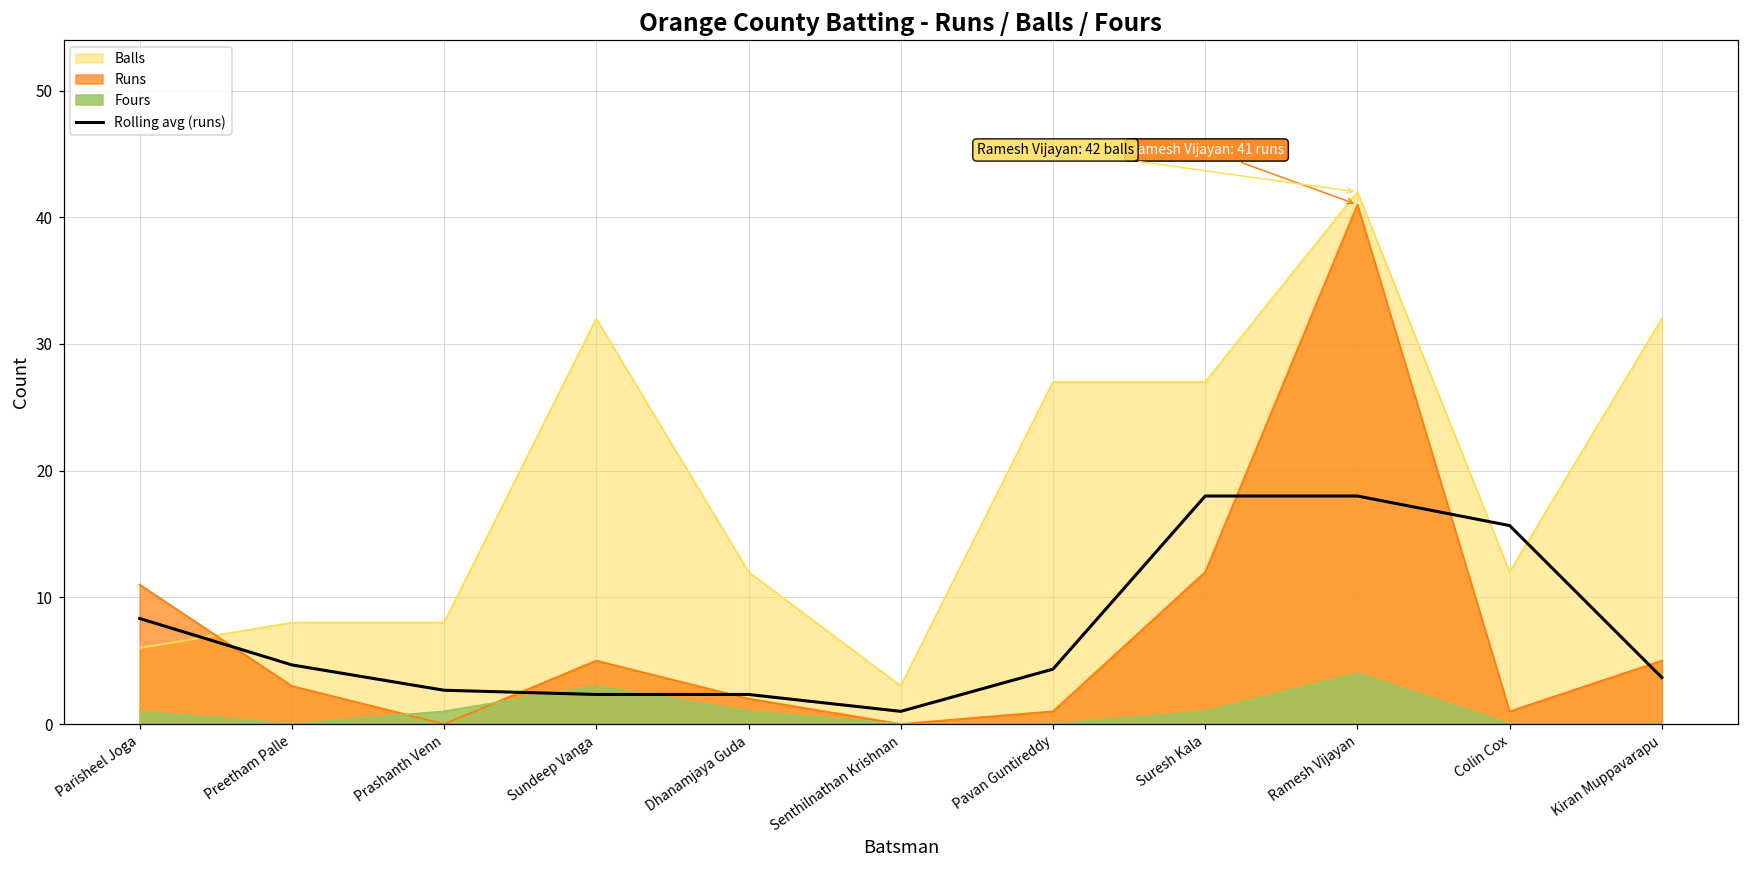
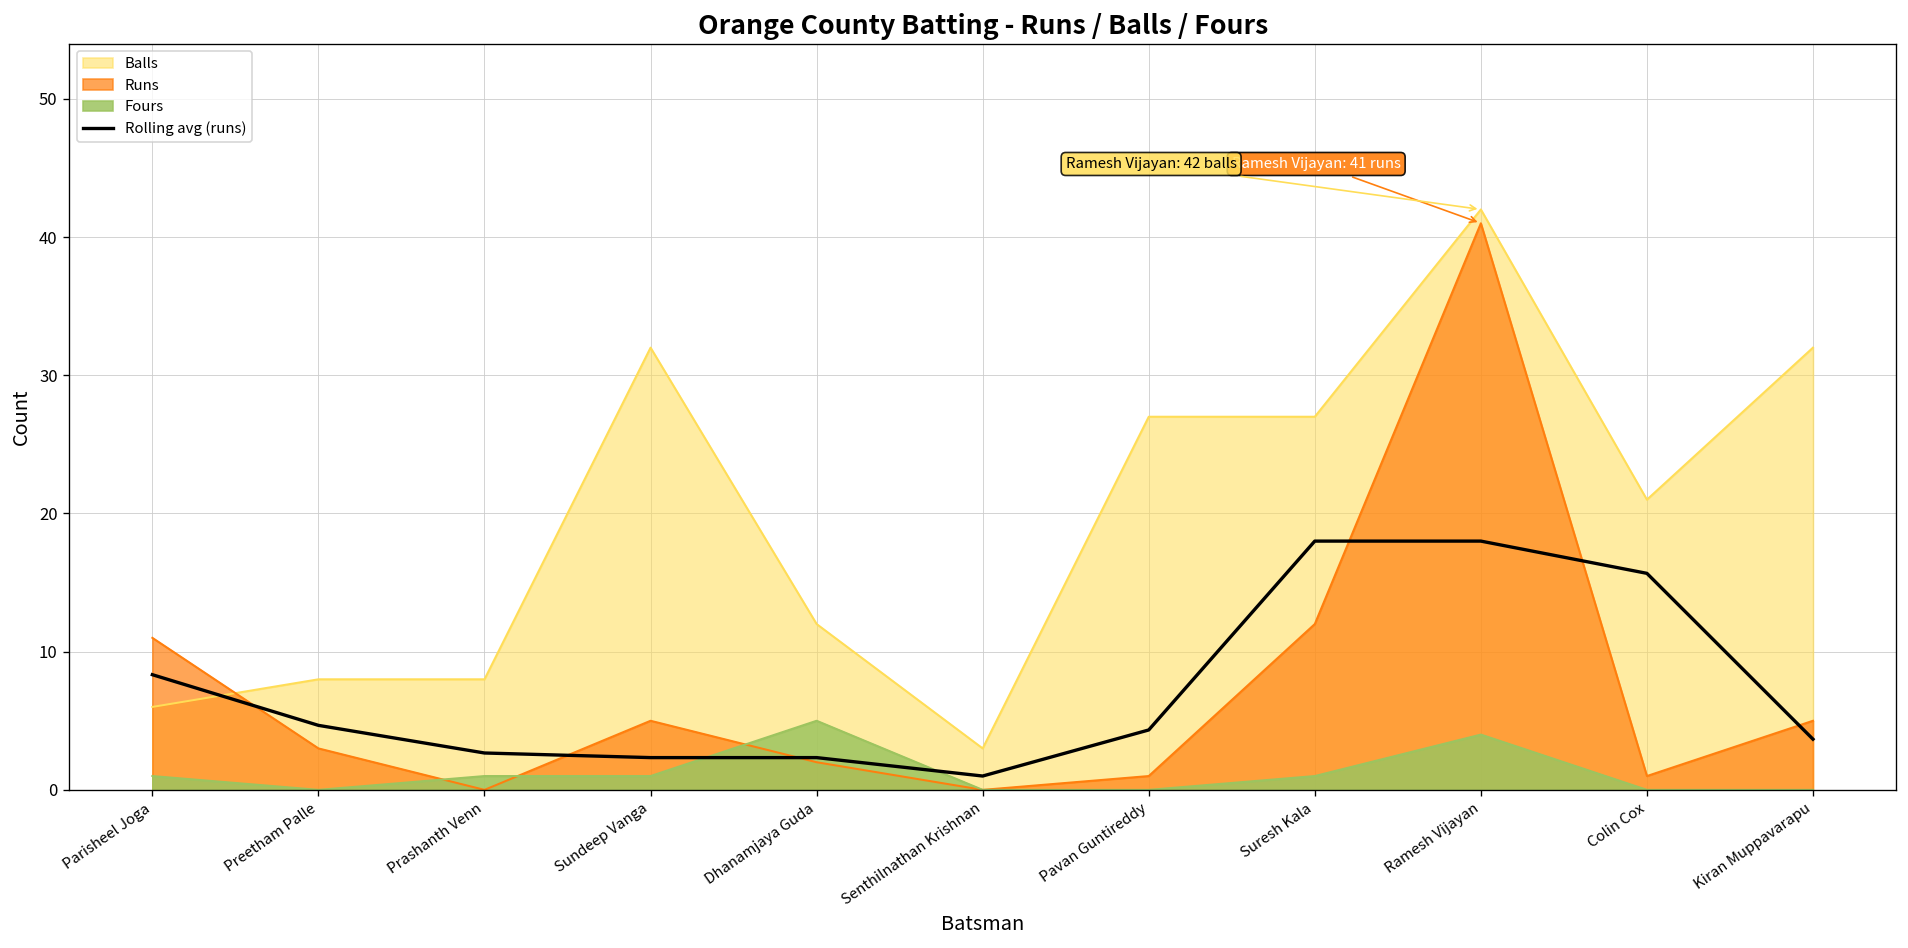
  {
    "Balls": {
      "Parisheel Joga": 6,
      "Preetham Palle": 8,
      "Prashanth Venn": 8,
      "Sundeep Vanga": 32,
      "Dhanamjaya Guda": 12,
      "Senthilnathan Krishnan": 3,
      "Pavan Guntireddy": 27,
      "Suresh Kala": 27,
-     "Colin Cox": 12,
+     "Colin Cox": 21,
      "Kiran Muppavarapu": 32
    },
    "Runs": {
      "Parisheel Joga": 11,
      "Preetham Palle": 3,
      "Prashanth Venn": 0,
      "Sundeep Vanga": 5,
      "Dhanamjaya Guda": 2,
      "Pavan Guntireddy": 1,
      "Suresh Kala": 12,
      "Ramesh Vijayan": 41,
      "Colin Cox": 1,
      "Kiran Muppavarapu": 5
    },
    "Fours": {
      "Parisheel Joga": 1,
      "Preetham Palle": 0,
      "Prashanth Venn": 1,
-     "Sundeep Vanga": 3,
-     "Dhanamjaya Guda": 1,
+     "Sundeep Vanga": 1,
+     "Dhanamjaya Guda": 5,
      "Pavan Guntireddy": 0,
      "Suresh Kala": 1,
      "Ramesh Vijayan": 4,
      "Colin Cox": 0,
      "Kiran Muppavarapu": 0
    },
    "Rolling avg (runs)": {
      "Parisheel Joga": 8.3,
      "Preetham Palle": 4.7,
      "Prashanth Venn": 2.7,
      "Sundeep Vanga": 2.3,
      "Dhanamjaya Guda": 2.3,
      "Senthilnathan Krishnan": 1,
      "Pavan Guntireddy": 4.3,
      "Suresh Kala": 18,
      "Ramesh Vijayan": 18,
      "Colin Cox": 15.7,
      "Kiran Muppavarapu": 3.7
    }
  }
